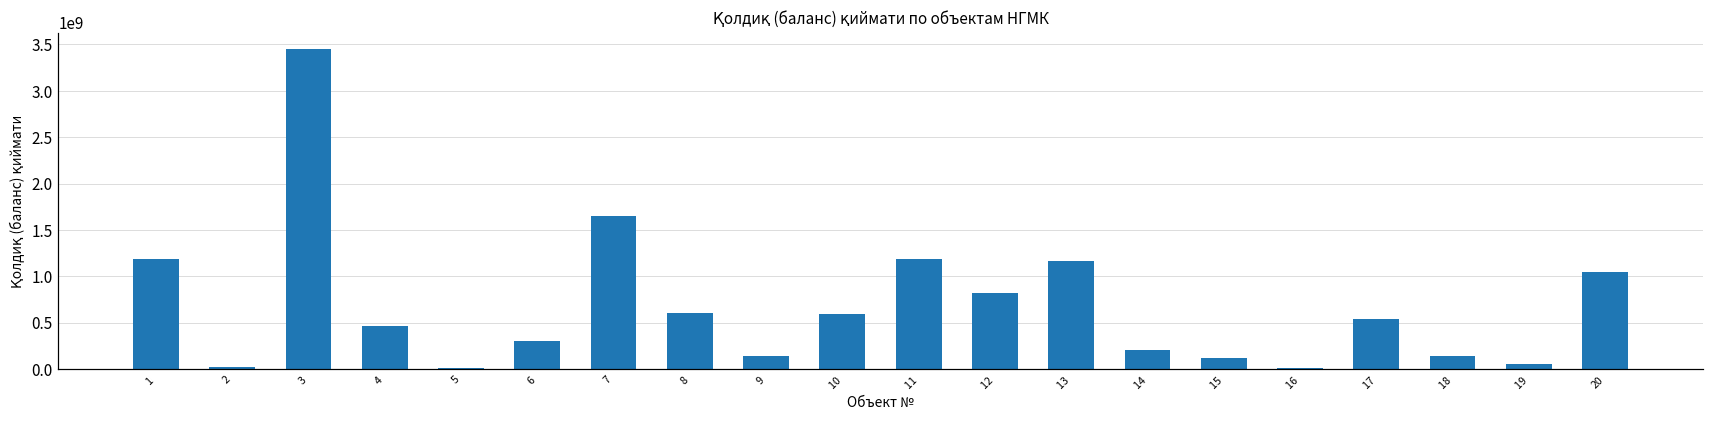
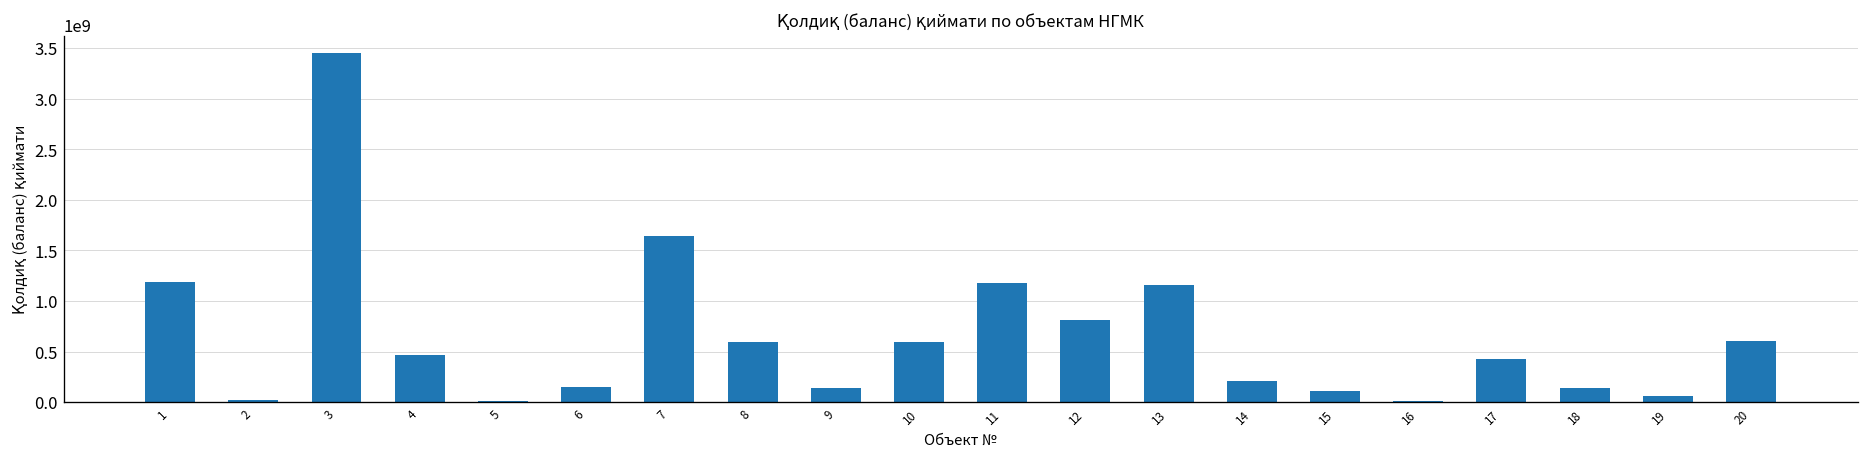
  {
    "1": 1200000000,
    "3": 3500000000,
    "4": 500000000,
-   "6": 300000000,
+   "6": 100000000,
    "7": 1600000000,
    "8": 600000000,
    "9": 100000000,
    "10": 600000000,
    "11": 1200000000,
    "12": 800000000,
    "13": 1200000000,
    "14": 200000000,
    "15": 100000000,
-   "17": 500000000,
+   "17": 400000000,
    "18": 100000000,
    "19": 100000000,
-   "20": 1000000000
+   "20": 600000000
  }
